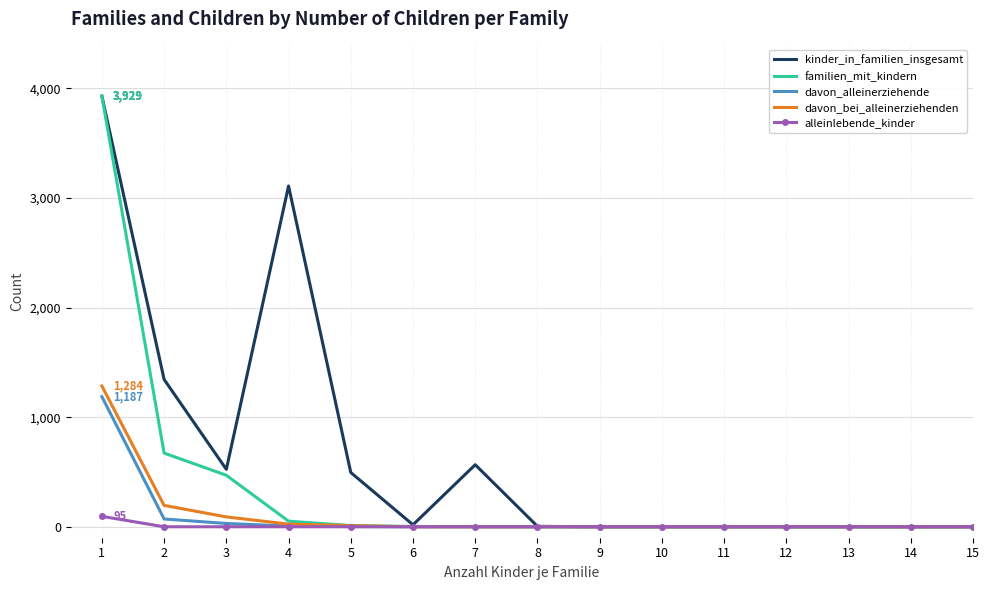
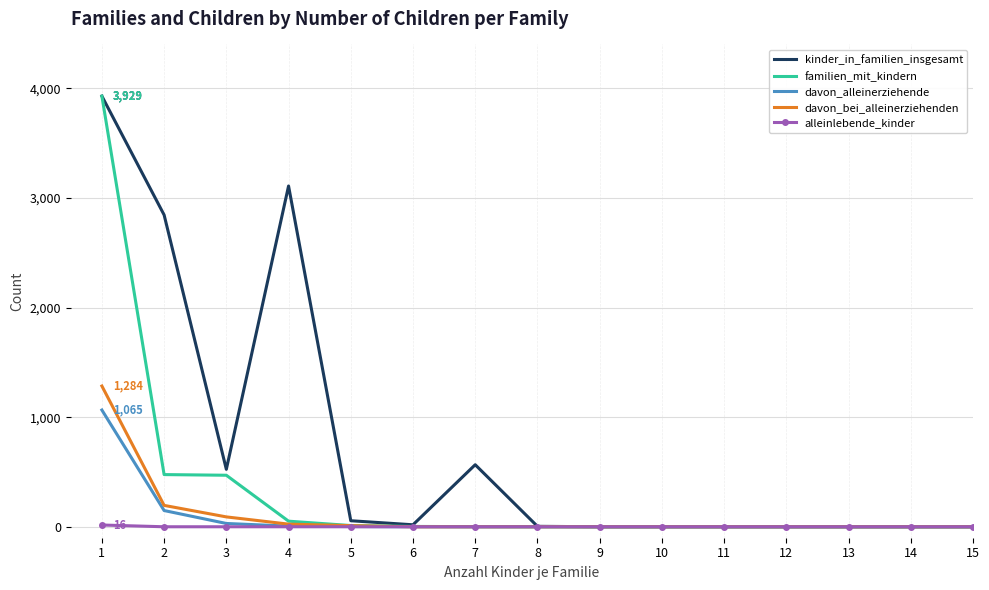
  {
    "kinder_in_familien_insgesamt": {
-     "2": "1,340",
+     "2": "2,850",
      "3": "520",
      "4": "3,110",
-     "5": "500",
+     "5": "60",
      "7": "570"
    },
    "familien_mit_kindern": {
-     "2": "670",
+     "2": "480",
      "3": "470",
      "4": "50"
    },
    "davon_alleinerziehende": {
-     "1": "1,187",
-     "2": "70"
+     "1": "1,065",
+     "2": "150"
    },
    "davon_bei_alleinerziehenden": {
      "1": "1,284"
    },
    "alleinlebende_kinder": {
-     "1": "95"
+     "1": "16"
    }
  }
